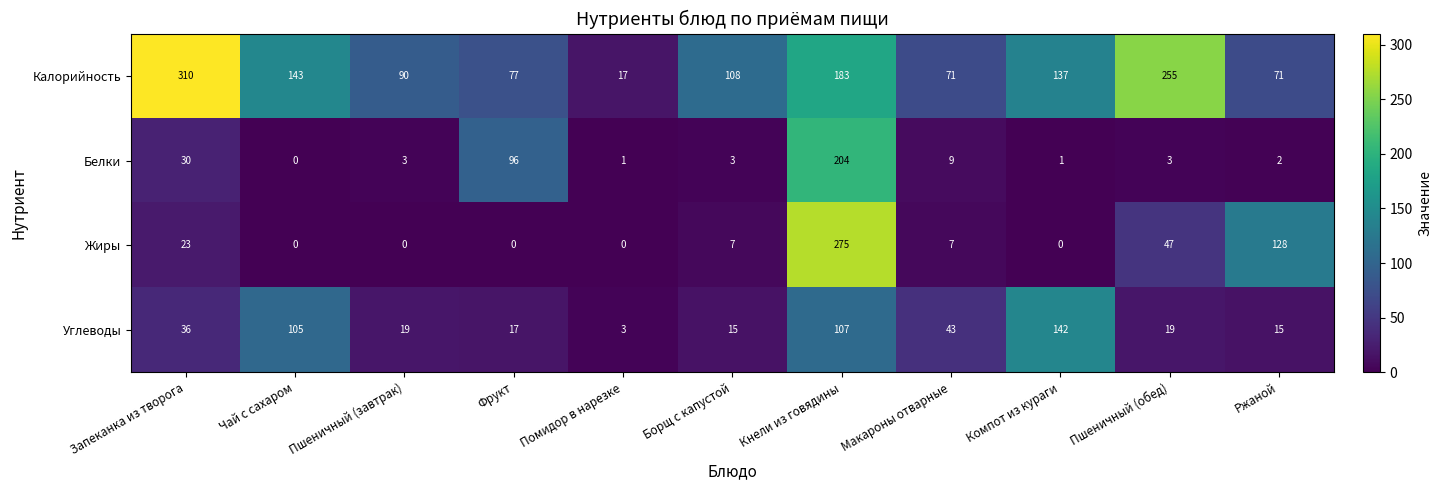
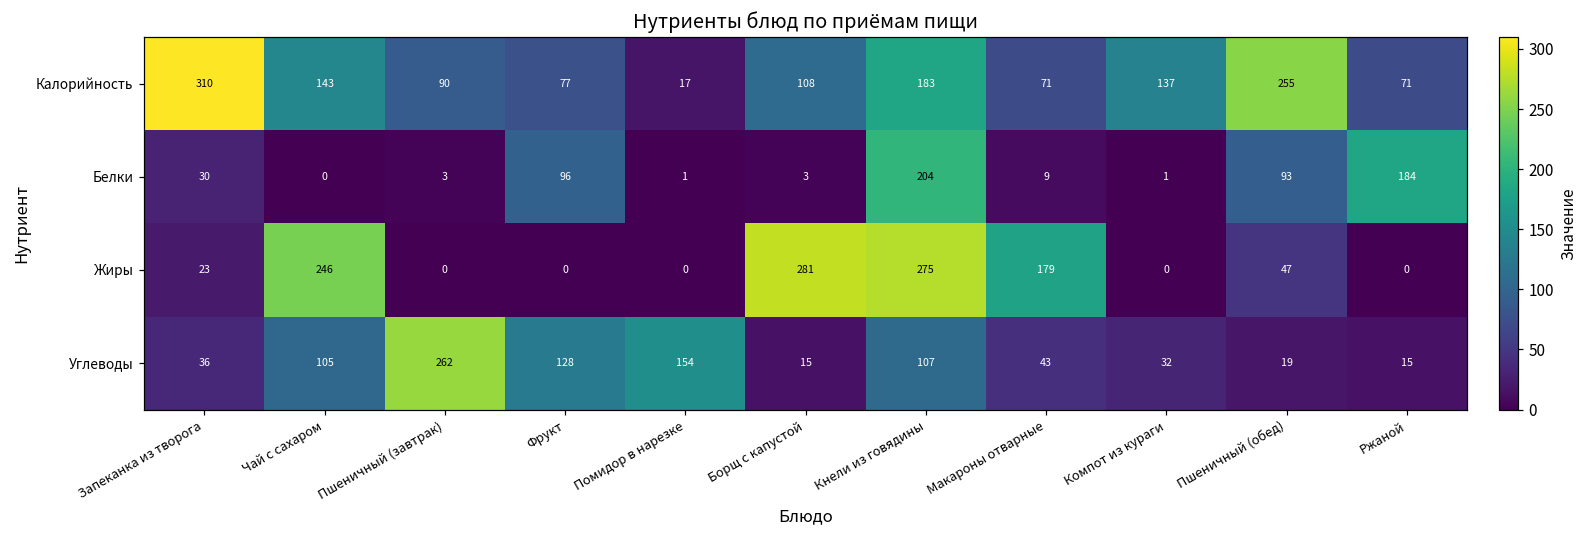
  {
    "Калорийность": {
      "Запеканка из творога": 310,
      "Чай с сахаром": 143,
      "Пшеничный (завтрак)": 90,
      "Фрукт": 77,
      "Помидор в нарезке": 17,
      "Борщ с капустой": 108,
      "Кнели из говядины": 183,
      "Макароны отварные": 71,
      "Компот из кураги": 137,
      "Пшеничный (обед)": 255,
      "Ржаной": 71
    },
    "Белки": {
      "Запеканка из творога": 30,
      "Чай с сахаром": 0,
      "Пшеничный (завтрак)": 3,
      "Фрукт": 96,
      "Помидор в нарезке": 1,
      "Борщ с капустой": 3,
      "Кнели из говядины": 204,
      "Макароны отварные": 9,
      "Компот из кураги": 1,
-     "Пшеничный (обед)": 3,
-     "Ржаной": 2
+     "Пшеничный (обед)": 93,
+     "Ржаной": 184
    },
    "Жиры": {
      "Запеканка из творога": 23,
-     "Чай с сахаром": 0,
+     "Чай с сахаром": 246,
      "Пшеничный (завтрак)": 0,
      "Фрукт": 0,
      "Помидор в нарезке": 0,
-     "Борщ с капустой": 7,
+     "Борщ с капустой": 281,
      "Кнели из говядины": 275,
-     "Макароны отварные": 7,
+     "Макароны отварные": 179,
      "Компот из кураги": 0,
      "Пшеничный (обед)": 47,
-     "Ржаной": 128
+     "Ржаной": 0
    },
    "Углеводы": {
      "Запеканка из творога": 36,
      "Чай с сахаром": 105,
-     "Пшеничный (завтрак)": 19,
-     "Фрукт": 17,
-     "Помидор в нарезке": 3,
+     "Пшеничный (завтрак)": 262,
+     "Фрукт": 128,
+     "Помидор в нарезке": 154,
      "Борщ с капустой": 15,
      "Кнели из говядины": 107,
      "Макароны отварные": 43,
-     "Компот из кураги": 142,
+     "Компот из кураги": 32,
      "Пшеничный (обед)": 19,
      "Ржаной": 15
    }
  }
